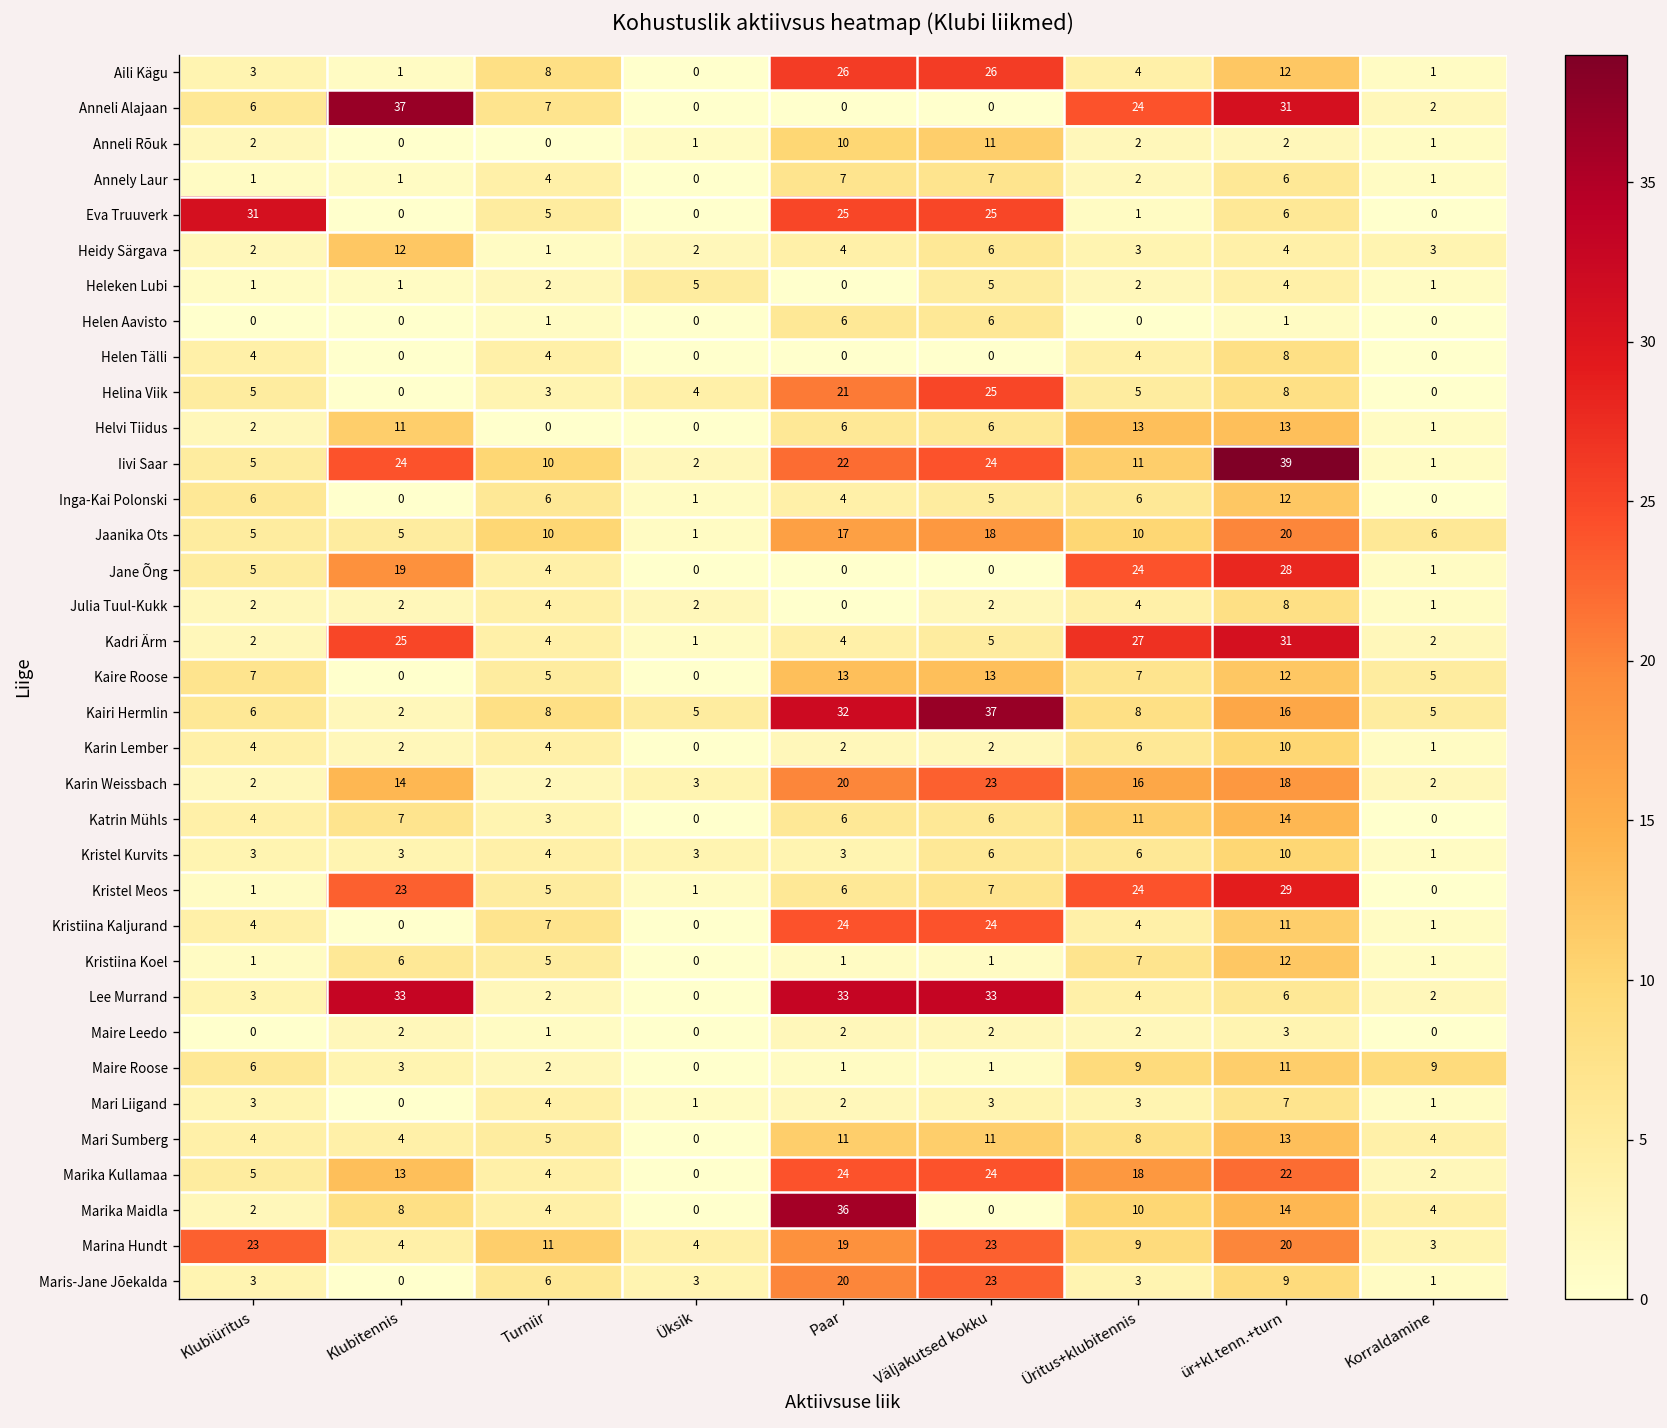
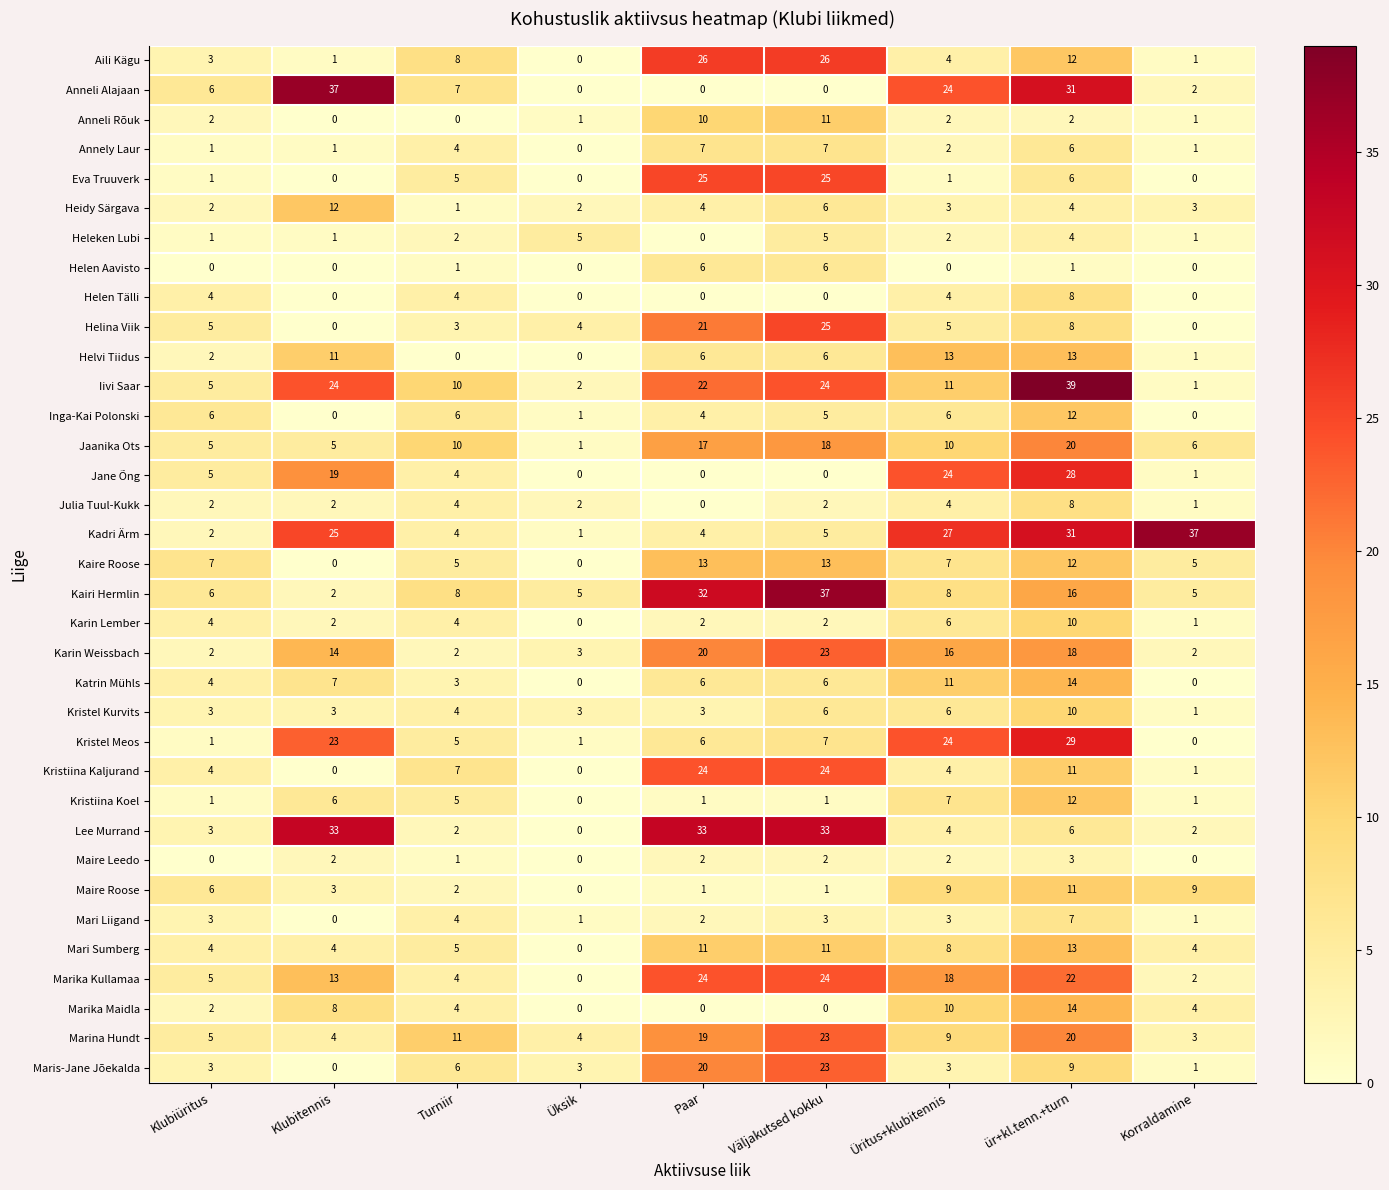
  {
    "Eva Truuverk": {
-     "Klubiüritus": 31,
+     "Klubiüritus": 1,
      "Klubitennis": 0,
      "Turniir": 5,
      "Üksik": 0,
      "Paar": 25,
      "Väljakutsed kokku": 25,
      "Üritus+klubitennis": 1,
      "ür+kl.tenn.+turn": 6,
      "Korraldamine": 0
    },
    "Kadri Ärm": {
      "Klubiüritus": 2,
      "Klubitennis": 25,
      "Turniir": 4,
      "Üksik": 1,
      "Paar": 4,
      "Väljakutsed kokku": 5,
      "Üritus+klubitennis": 27,
      "ür+kl.tenn.+turn": 31,
-     "Korraldamine": 2
+     "Korraldamine": 37
    },
    "Marika Maidla": {
      "Klubiüritus": 2,
      "Klubitennis": 8,
      "Turniir": 4,
      "Üksik": 0,
-     "Paar": 36,
+     "Paar": 0,
      "Väljakutsed kokku": 0,
      "Üritus+klubitennis": 10,
      "ür+kl.tenn.+turn": 14,
      "Korraldamine": 4
    },
    "Marina Hundt": {
-     "Klubiüritus": 23,
+     "Klubiüritus": 5,
      "Klubitennis": 4,
      "Turniir": 11,
      "Üksik": 4,
      "Paar": 19,
      "Väljakutsed kokku": 23,
      "Üritus+klubitennis": 9,
      "ür+kl.tenn.+turn": 20,
      "Korraldamine": 3
    }
  }
